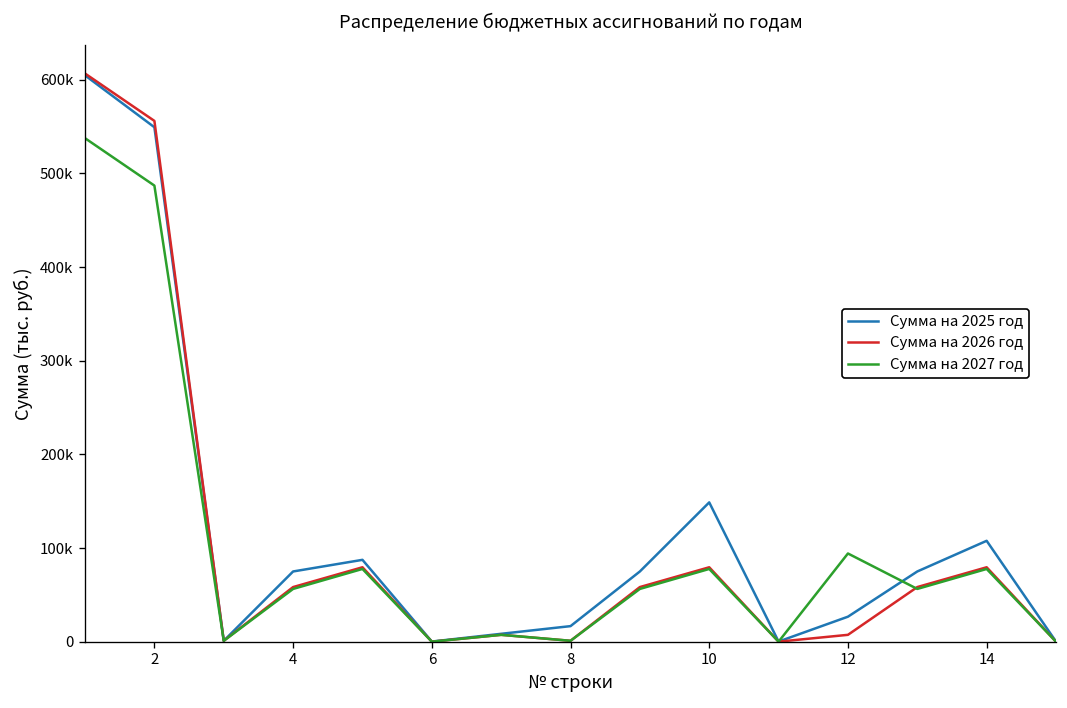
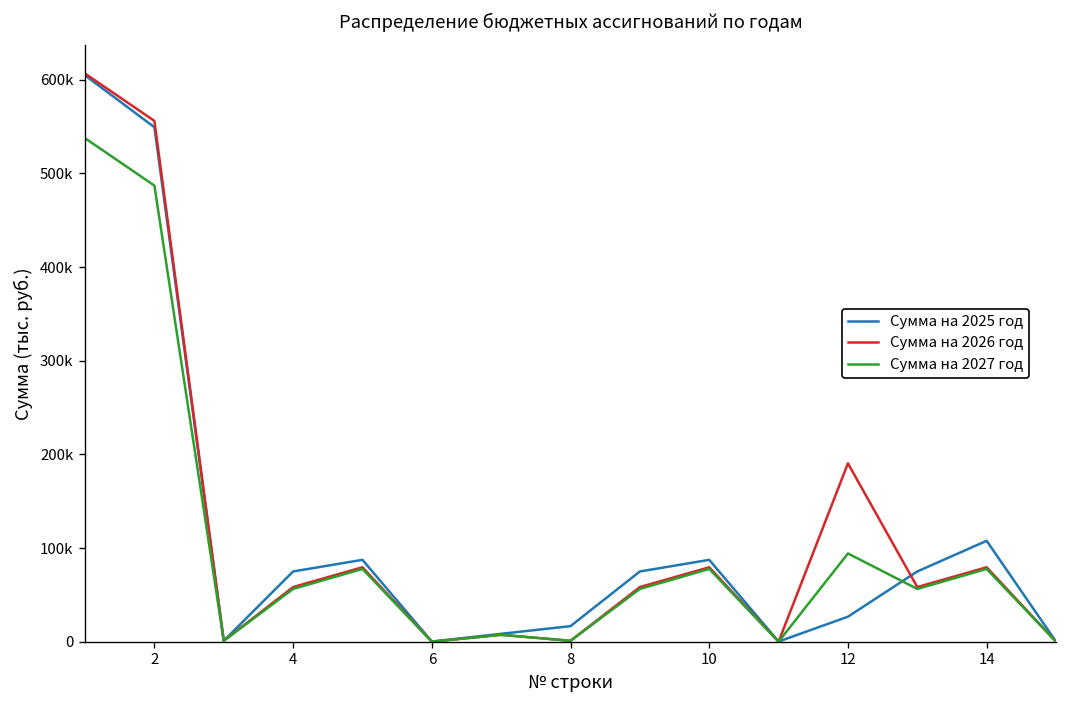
  {
    "Сумма на 2025 год": {
      "2": 550000,
      "4": 70000,
      "8": 20000,
-     "10": 150000,
+     "10": 90000,
      "12": 30000,
      "14": 110000
    },
    "Сумма на 2026 год": {
      "2": 560000,
-     "12": 10000
+     "12": 190000
    },
    "Сумма на 2027 год": {
      "2": 490000,
      "12": 90000
    }
  }
